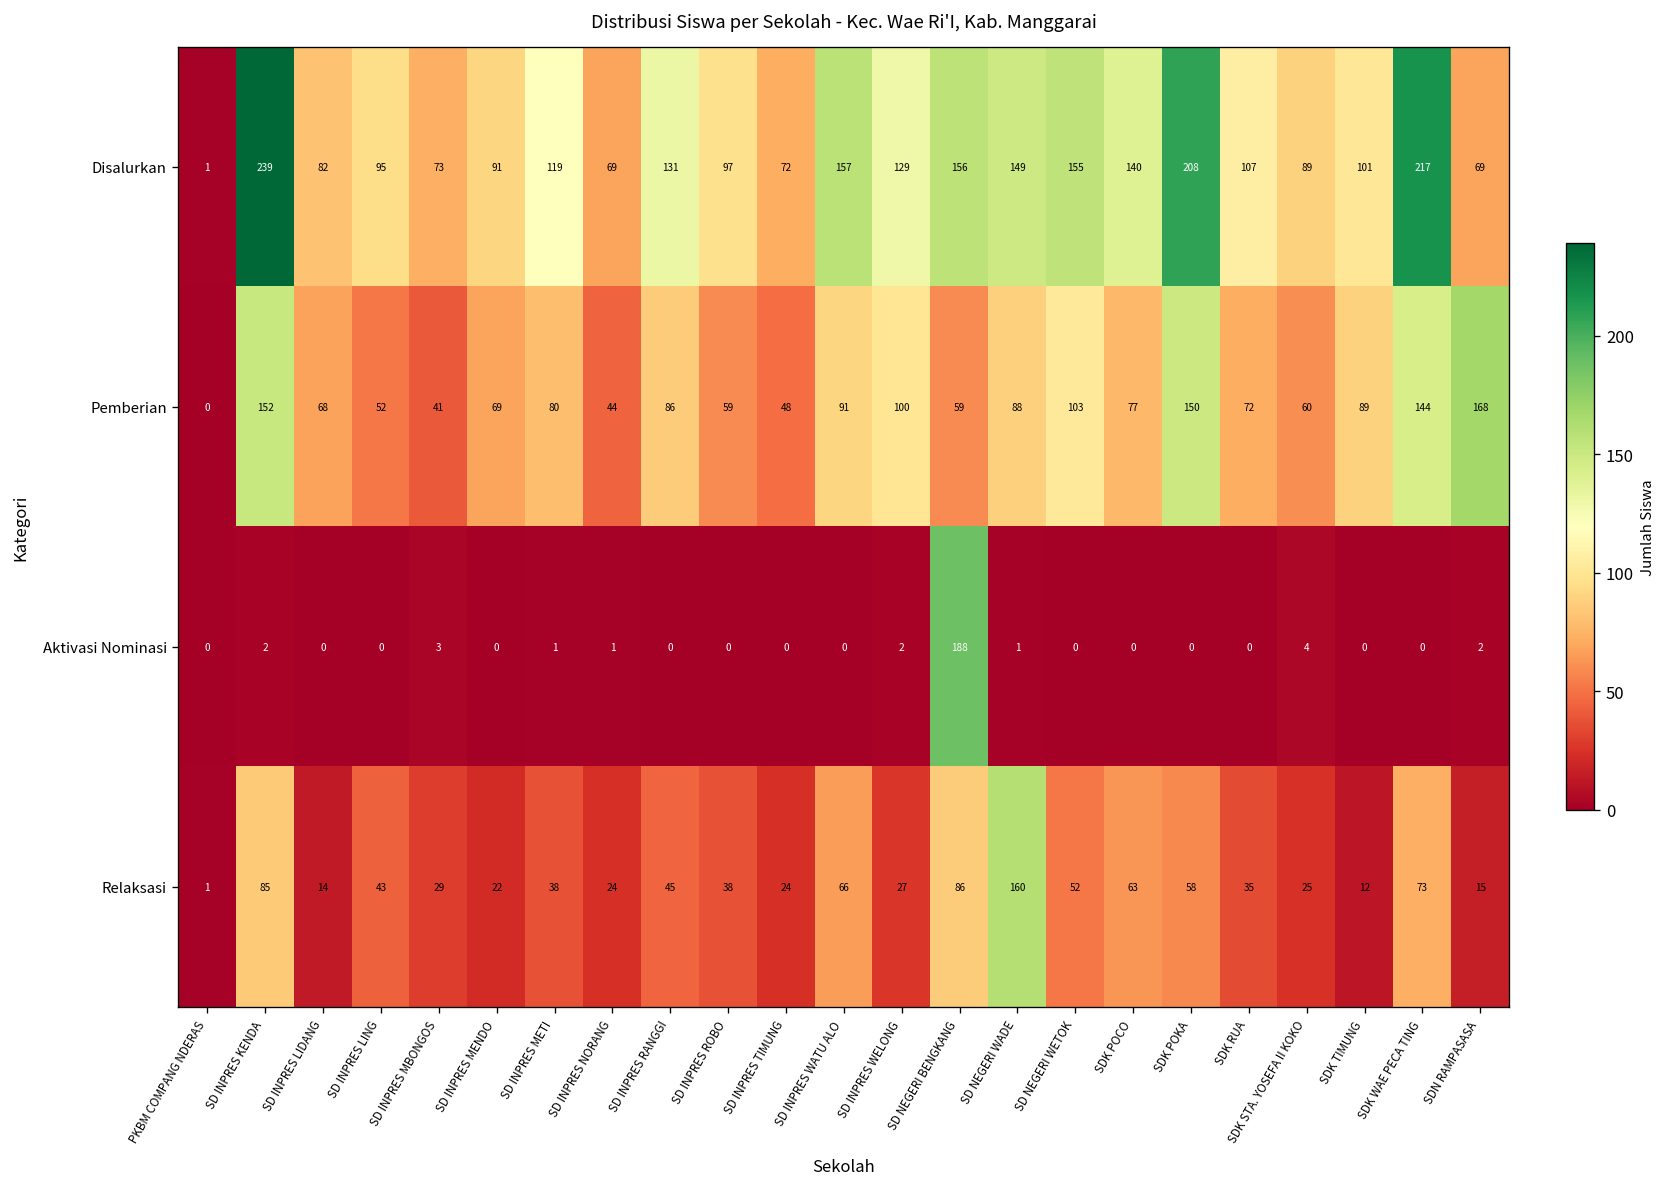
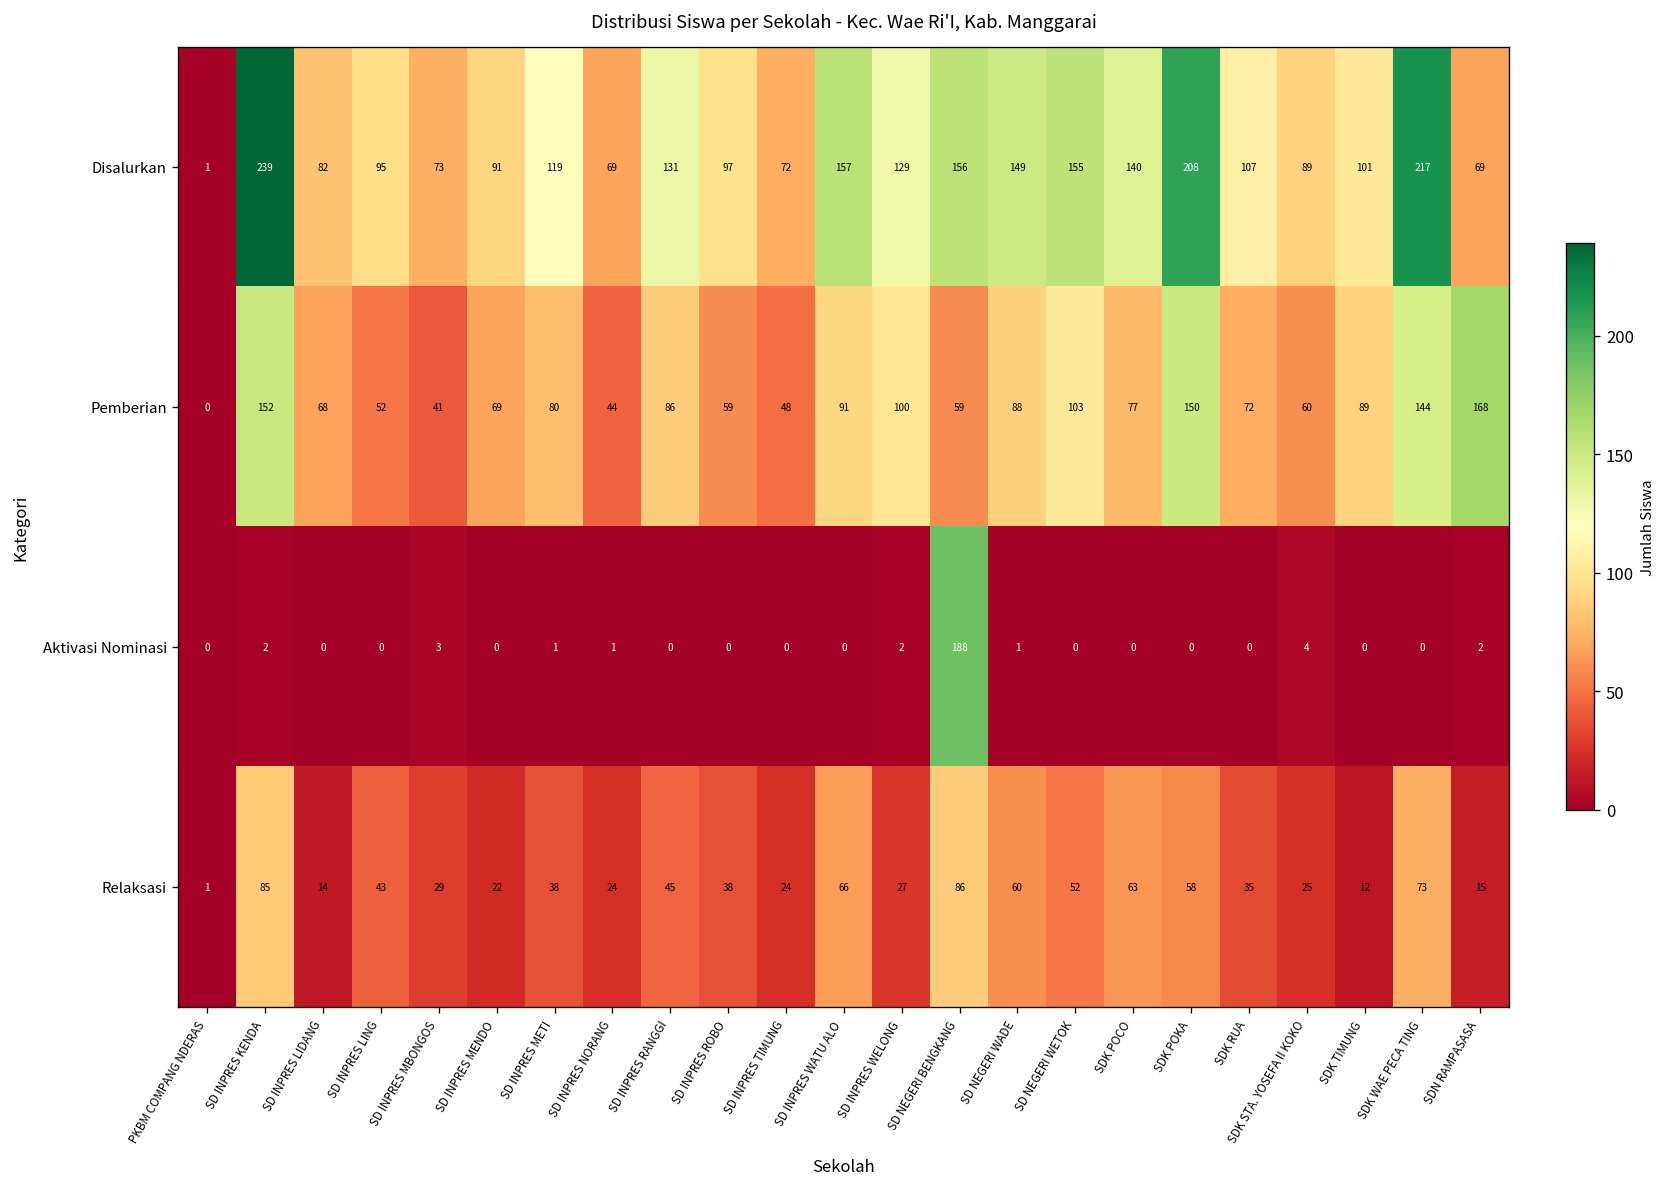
  {
    "Disalurkan": {
      "PKBM COMPANG NDERAS": 1,
      "SD INPRES KENDA": 239,
      "SD INPRES LIDANG": 82,
      "SD INPRES LING": 95,
      "SD INPRES MBONGOS": 73,
      "SD INPRES MENDO": 91,
      "SD INPRES METI": 119,
      "SD INPRES NORANG": 69,
      "SD INPRES RANGGI": 131,
      "SD INPRES ROBO": 97,
      "SD INPRES TIMUNG": 72,
      "SD INPRES WATU ALO": 157,
      "SD INPRES WELONG": 129,
      "SD NEGERI BENGKANG": 156,
      "SD NEGERI WADE": 149,
      "SD NEGERI WETOK": 155,
      "SDK POCO": 140,
      "SDK POKA": 208,
      "SDK RUA": 107,
      "SDK STA. YOSEFA II KOKO": 89,
      "SDK TIMUNG": 101,
      "SDK WAE PECA TING": 217,
      "SDN RAMPASASA": 69
    },
    "Pemberian": {
      "PKBM COMPANG NDERAS": 0,
      "SD INPRES KENDA": 152,
      "SD INPRES LIDANG": 68,
      "SD INPRES LING": 52,
      "SD INPRES MBONGOS": 41,
      "SD INPRES MENDO": 69,
      "SD INPRES METI": 80,
      "SD INPRES NORANG": 44,
      "SD INPRES RANGGI": 86,
      "SD INPRES ROBO": 59,
      "SD INPRES TIMUNG": 48,
      "SD INPRES WATU ALO": 91,
      "SD INPRES WELONG": 100,
      "SD NEGERI BENGKANG": 59,
      "SD NEGERI WADE": 88,
      "SD NEGERI WETOK": 103,
      "SDK POCO": 77,
      "SDK POKA": 150,
      "SDK RUA": 72,
      "SDK STA. YOSEFA II KOKO": 60,
      "SDK TIMUNG": 89,
      "SDK WAE PECA TING": 144,
      "SDN RAMPASASA": 168
    },
    "Aktivasi Nominasi": {
      "PKBM COMPANG NDERAS": 0,
      "SD INPRES KENDA": 2,
      "SD INPRES LIDANG": 0,
      "SD INPRES LING": 0,
      "SD INPRES MBONGOS": 3,
      "SD INPRES MENDO": 0,
      "SD INPRES METI": 1,
      "SD INPRES NORANG": 1,
      "SD INPRES RANGGI": 0,
      "SD INPRES ROBO": 0,
      "SD INPRES TIMUNG": 0,
      "SD INPRES WATU ALO": 0,
      "SD INPRES WELONG": 2,
      "SD NEGERI BENGKANG": 188,
      "SD NEGERI WADE": 1,
      "SD NEGERI WETOK": 0,
      "SDK POCO": 0,
      "SDK POKA": 0,
      "SDK RUA": 0,
      "SDK STA. YOSEFA II KOKO": 4,
      "SDK TIMUNG": 0,
      "SDK WAE PECA TING": 0,
      "SDN RAMPASASA": 2
    },
    "Relaksasi": {
      "PKBM COMPANG NDERAS": 1,
      "SD INPRES KENDA": 85,
      "SD INPRES LIDANG": 14,
      "SD INPRES LING": 43,
      "SD INPRES MBONGOS": 29,
      "SD INPRES MENDO": 22,
      "SD INPRES METI": 38,
      "SD INPRES NORANG": 24,
      "SD INPRES RANGGI": 45,
      "SD INPRES ROBO": 38,
      "SD INPRES TIMUNG": 24,
      "SD INPRES WATU ALO": 66,
      "SD INPRES WELONG": 27,
      "SD NEGERI BENGKANG": 86,
-     "SD NEGERI WADE": 160,
+     "SD NEGERI WADE": 60,
      "SD NEGERI WETOK": 52,
      "SDK POCO": 63,
      "SDK POKA": 58,
      "SDK RUA": 35,
      "SDK STA. YOSEFA II KOKO": 25,
      "SDK TIMUNG": 12,
      "SDK WAE PECA TING": 73,
      "SDN RAMPASASA": 15
    }
  }
